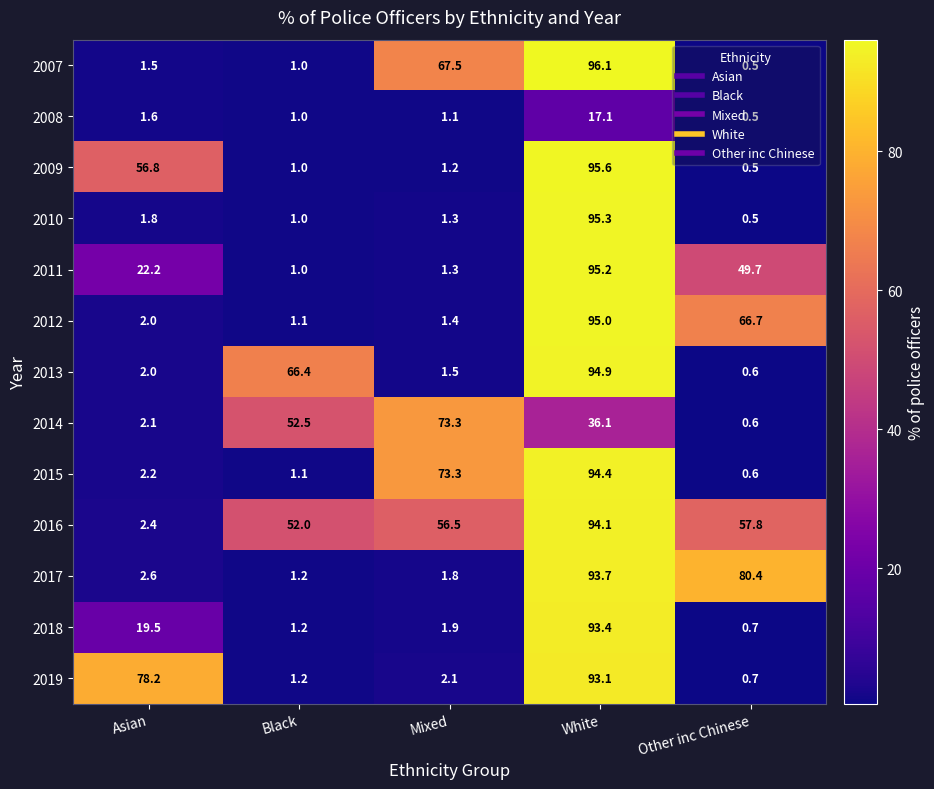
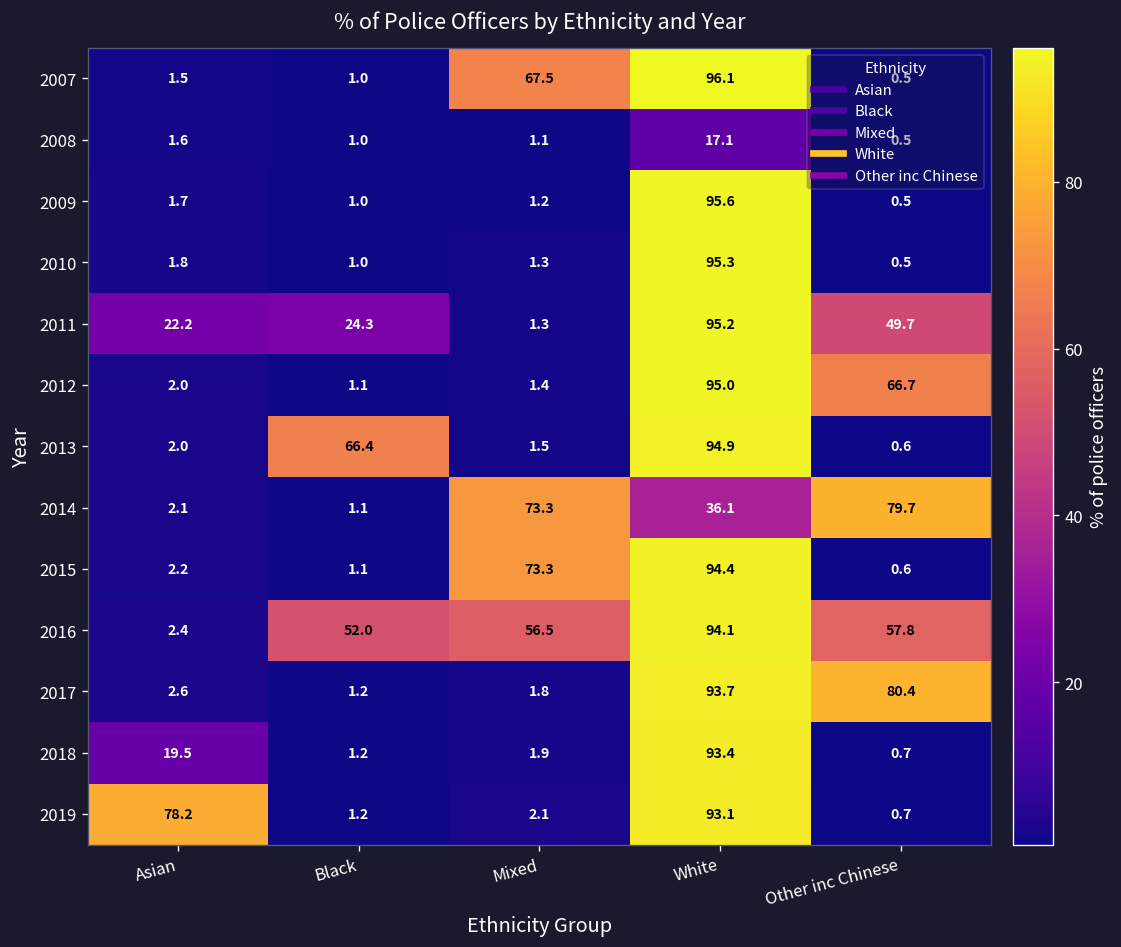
  {
    "2007": {
      "Asian": 1.5,
      "Black": 1.0,
      "Mixed": 67.5,
      "White": 96.1
    },
    "2008": {
      "Asian": 1.6,
      "Black": 1.0,
      "Mixed": 1.1,
      "White": 17.1
    },
    "2009": {
-     "Asian": 56.8,
+     "Asian": 1.7,
      "Black": 1.0,
      "Mixed": 1.2,
      "White": 95.6
    },
    "2010": {
      "Asian": 1.8,
      "Black": 1.0,
      "Mixed": 1.3,
      "White": 95.3,
      "Other inc Chinese": 0.5
    },
    "2011": {
      "Asian": 22.2,
-     "Black": 1.0,
+     "Black": 24.3,
      "Mixed": 1.3,
      "White": 95.2,
      "Other inc Chinese": 49.7
    },
    "2012": {
      "Asian": 2.0,
      "Black": 1.1,
      "Mixed": 1.4,
      "White": 95.0,
      "Other inc Chinese": 66.7
    },
    "2013": {
      "Asian": 2.0,
      "Black": 66.4,
      "Mixed": 1.5,
      "White": 94.9,
      "Other inc Chinese": 0.6
    },
    "2014": {
      "Asian": 2.1,
-     "Black": 52.5,
+     "Black": 1.1,
      "Mixed": 73.3,
      "White": 36.1,
-     "Other inc Chinese": 0.6
+     "Other inc Chinese": 79.7
    },
    "2015": {
      "Asian": 2.2,
      "Black": 1.1,
      "Mixed": 73.3,
      "White": 94.4,
      "Other inc Chinese": 0.6
    },
    "2016": {
      "Asian": 2.4,
      "Black": 52.0,
      "Mixed": 56.5,
      "White": 94.1,
      "Other inc Chinese": 57.8
    },
    "2017": {
      "Asian": 2.6,
      "Black": 1.2,
      "Mixed": 1.8,
      "White": 93.7,
      "Other inc Chinese": 80.4
    },
    "2018": {
      "Asian": 19.5,
      "Black": 1.2,
      "Mixed": 1.9,
      "White": 93.4,
      "Other inc Chinese": 0.7
    },
    "2019": {
      "Asian": 78.2,
      "Black": 1.2,
      "Mixed": 2.1,
      "White": 93.1,
      "Other inc Chinese": 0.7
    }
  }
